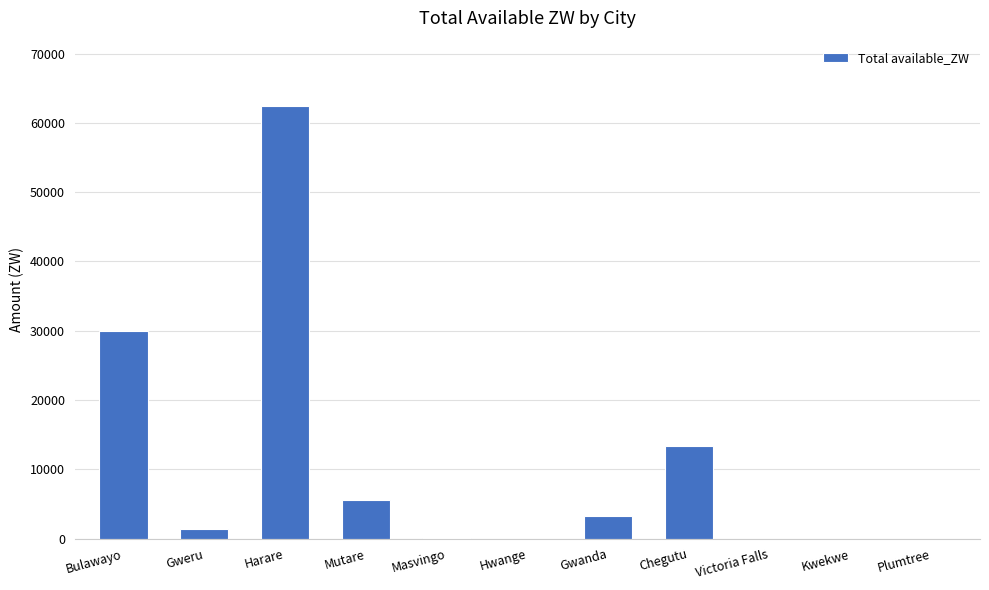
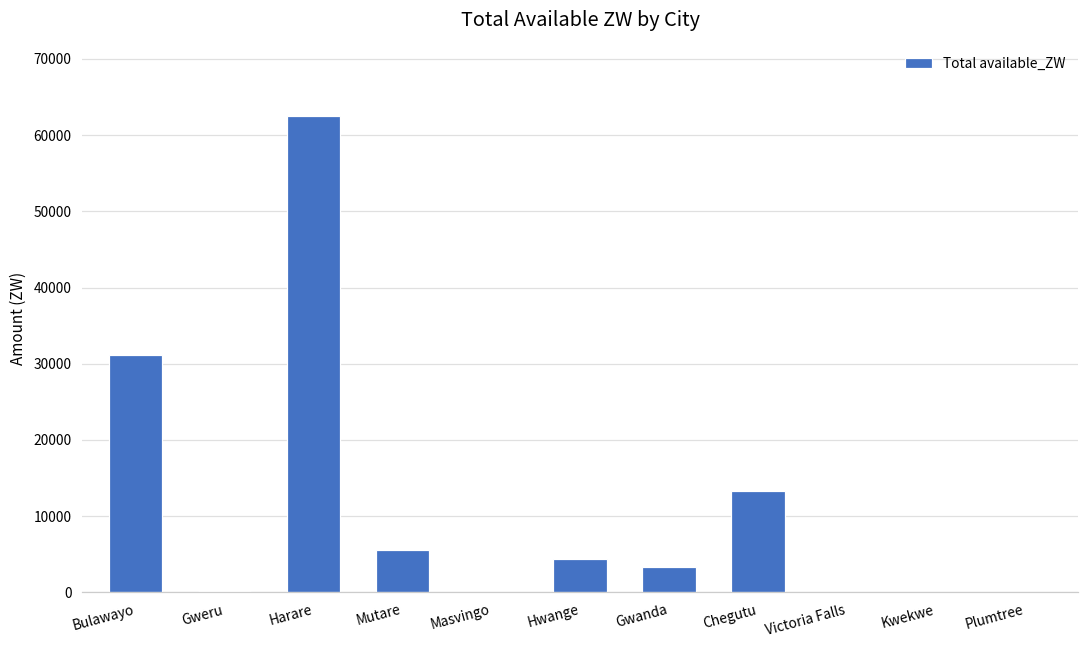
  {
-   "Bulawayo": 30000,
-   "Gweru": 1000,
+   "Bulawayo": 31000,
+   "Gweru": 0,
    "Harare": 62000,
    "Mutare": 5000,
-   "Hwange": 0,
+   "Hwange": 4000,
    "Gwanda": 3000,
    "Chegutu": 13000,
    "Victoria Falls": 0,
    "Kwekwe": 0,
    "Plumtree": 0
  }
